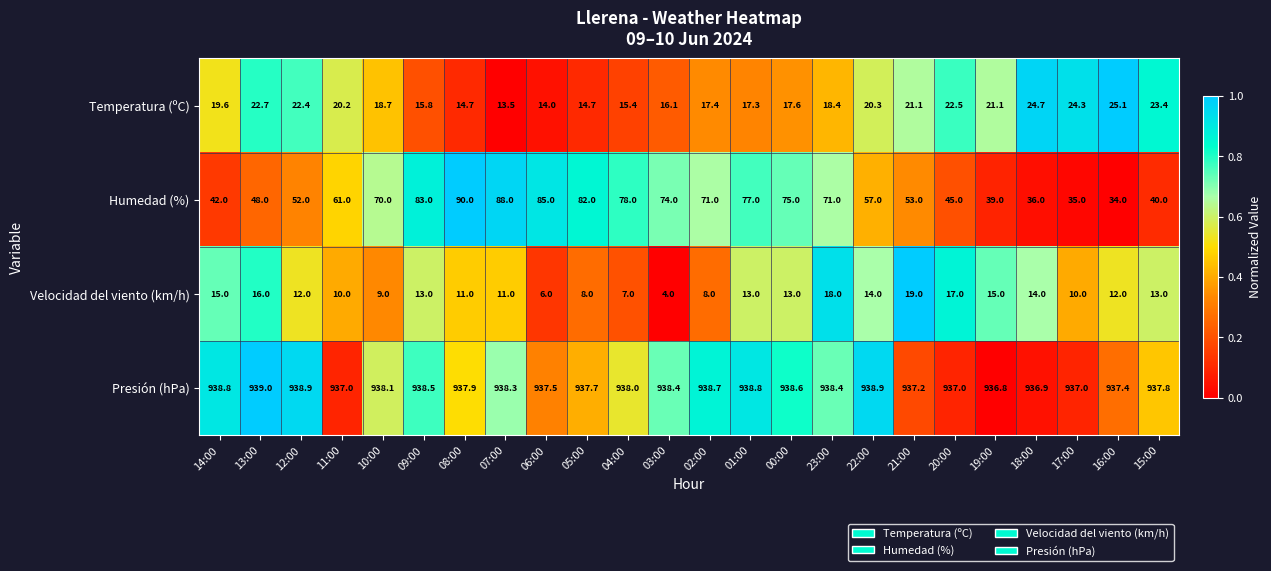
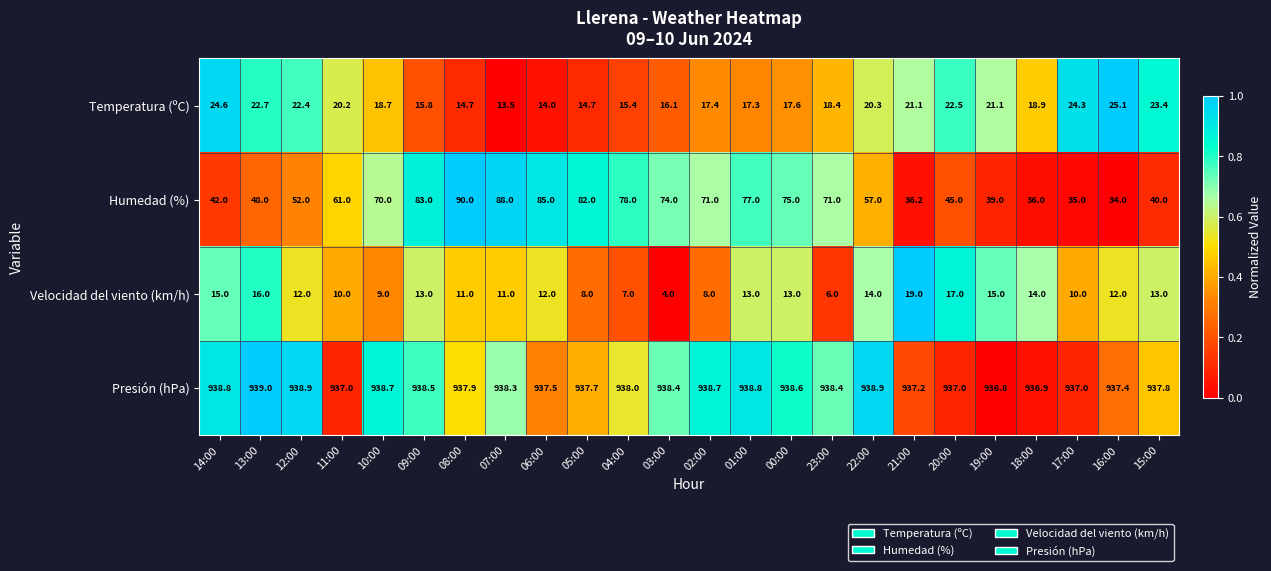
  {
    "Temperatura (ºC)": {
-     "14:00": 19.6,
+     "14:00": 24.6,
      "13:00": 22.7,
      "12:00": 22.4,
      "11:00": 20.2,
      "10:00": 18.7,
      "09:00": 15.8,
      "08:00": 14.7,
      "07:00": 13.5,
      "06:00": 14.0,
      "05:00": 14.7,
      "04:00": 15.4,
      "03:00": 16.1,
      "02:00": 17.4,
      "01:00": 17.3,
      "00:00": 17.6,
      "23:00": 18.4,
      "22:00": 20.3,
      "21:00": 21.1,
      "20:00": 22.5,
      "19:00": 21.1,
-     "18:00": 24.7,
+     "18:00": 18.9,
      "17:00": 24.3,
      "16:00": 25.1,
      "15:00": 23.4
    },
    "Humedad (%)": {
      "14:00": 42.0,
      "13:00": 48.0,
      "12:00": 52.0,
      "11:00": 61.0,
      "10:00": 70.0,
      "09:00": 83.0,
      "08:00": 90.0,
      "07:00": 88.0,
      "06:00": 85.0,
      "05:00": 82.0,
      "04:00": 78.0,
      "03:00": 74.0,
      "02:00": 71.0,
      "01:00": 77.0,
      "00:00": 75.0,
      "23:00": 71.0,
      "22:00": 57.0,
-     "21:00": 53.0,
+     "21:00": 36.2,
      "20:00": 45.0,
      "19:00": 39.0,
      "18:00": 36.0,
      "17:00": 35.0,
      "16:00": 34.0,
      "15:00": 40.0
    },
    "Velocidad del viento (km/h)": {
      "14:00": 15.0,
      "13:00": 16.0,
      "12:00": 12.0,
      "11:00": 10.0,
      "10:00": 9.0,
      "09:00": 13.0,
      "08:00": 11.0,
      "07:00": 11.0,
-     "06:00": 6.0,
+     "06:00": 12.0,
      "05:00": 8.0,
      "04:00": 7.0,
      "03:00": 4.0,
      "02:00": 8.0,
      "01:00": 13.0,
      "00:00": 13.0,
-     "23:00": 18.0,
+     "23:00": 6.0,
      "22:00": 14.0,
      "21:00": 19.0,
      "20:00": 17.0,
      "19:00": 15.0,
      "18:00": 14.0,
      "17:00": 10.0,
      "16:00": 12.0,
      "15:00": 13.0
    },
    "Presión (hPa)": {
      "14:00": 938.8,
      "13:00": 939.0,
      "12:00": 938.9,
      "11:00": 937.0,
-     "10:00": 938.1,
+     "10:00": 938.7,
      "09:00": 938.5,
      "08:00": 937.9,
      "07:00": 938.3,
      "06:00": 937.5,
      "05:00": 937.7,
      "04:00": 938.0,
      "03:00": 938.4,
      "02:00": 938.7,
      "01:00": 938.8,
      "00:00": 938.6,
      "23:00": 938.4,
      "22:00": 938.9,
      "21:00": 937.2,
      "20:00": 937.0,
      "19:00": 936.8,
      "18:00": 936.9,
      "17:00": 937.0,
      "16:00": 937.4,
      "15:00": 937.8
    }
  }
